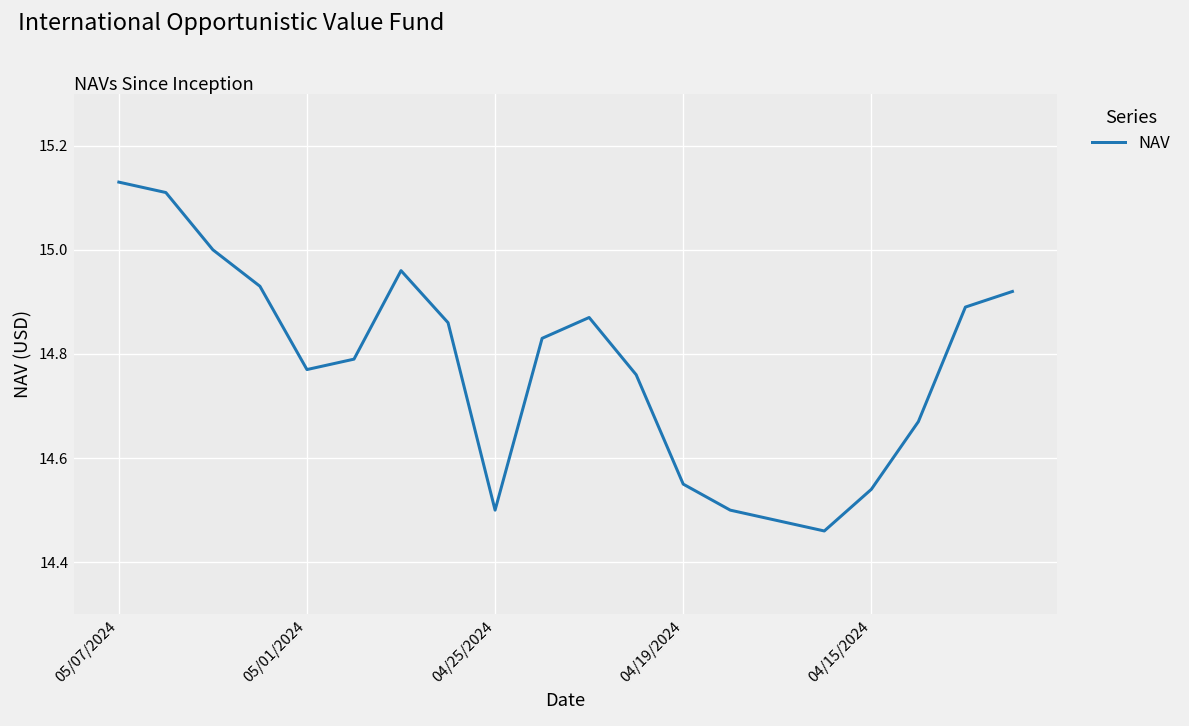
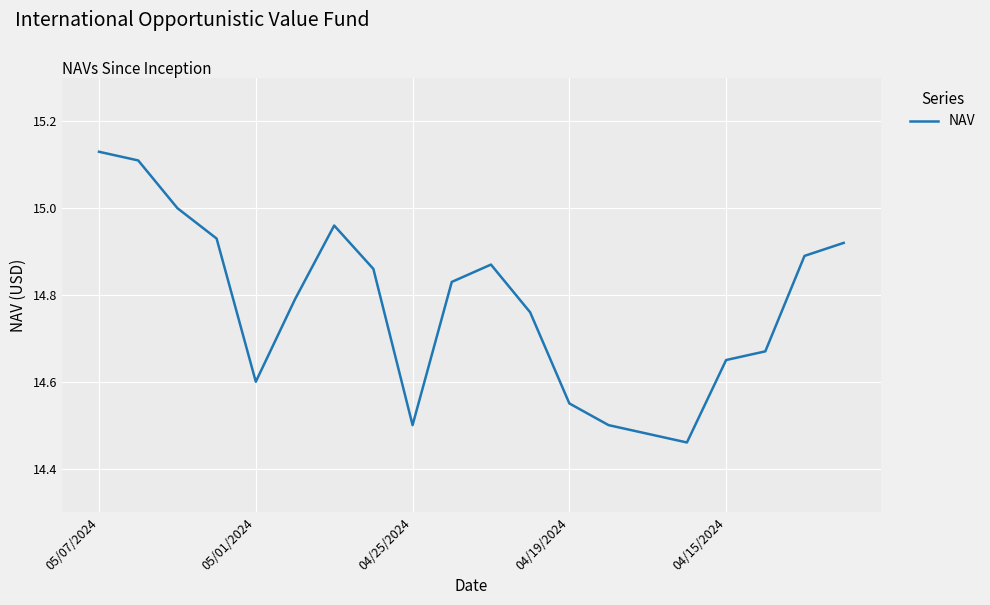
  {
    "05/07/2024": 15.13,
-   "05/01/2024": 14.77,
+   "05/01/2024": 14.60,
    "04/25/2024": 14.50,
    "04/19/2024": 14.55,
-   "04/15/2024": 14.54
+   "04/15/2024": 14.65
  }
